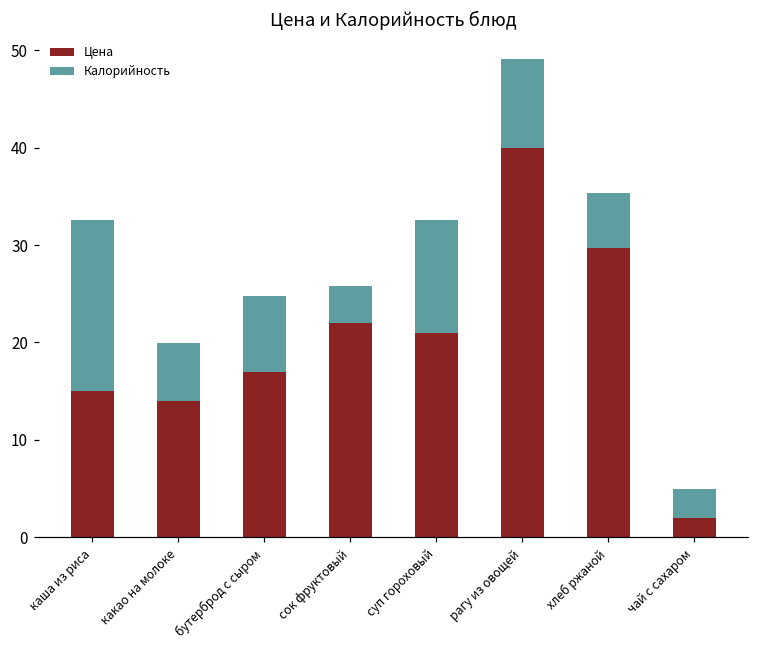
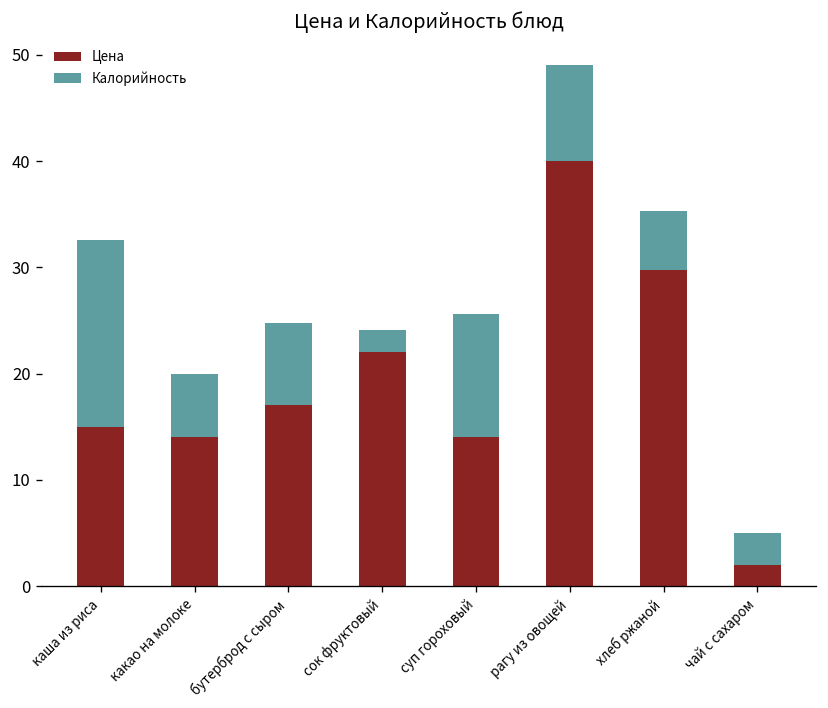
  {
    "Цена": {
      "каша из риса": 15,
      "какао на молоке": 14,
      "бутерброд с сыром": 17,
      "сок фруктовый": 22,
-     "суп гороховый": 21,
+     "суп гороховый": 14,
      "рагу из овощей": 40,
      "хлеб ржаной": 30,
      "чай с сахаром": 2
    },
    "Калорийность": {
      "каша из риса": 18,
      "какао на молоке": 6,
      "бутерброд с сыром": 8,
-     "сок фруктовый": 4,
+     "сок фруктовый": 2,
      "суп гороховый": 12,
      "рагу из овощей": 9,
      "хлеб ржаной": 6,
      "чай с сахаром": 3
    }
  }
